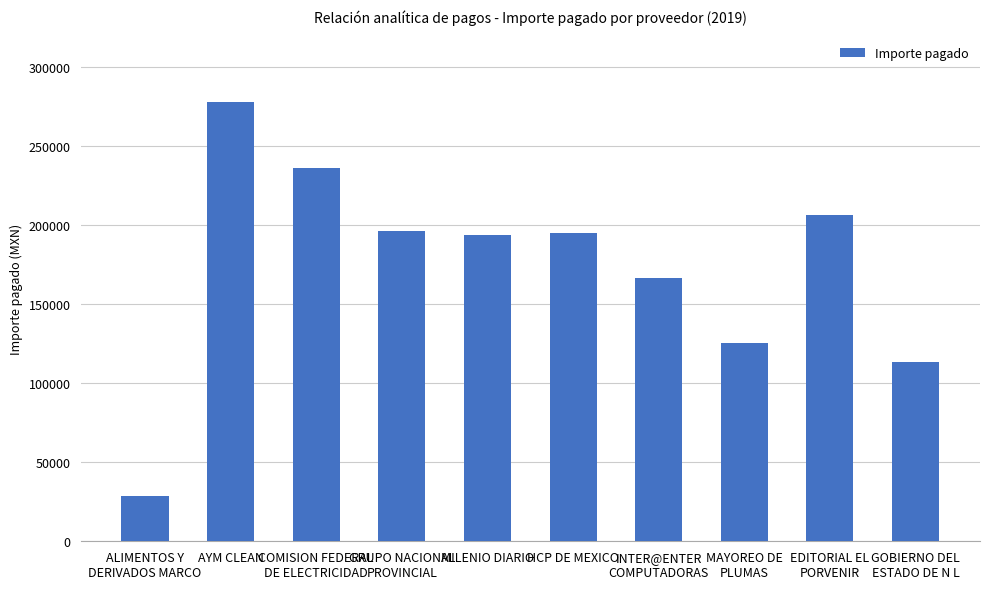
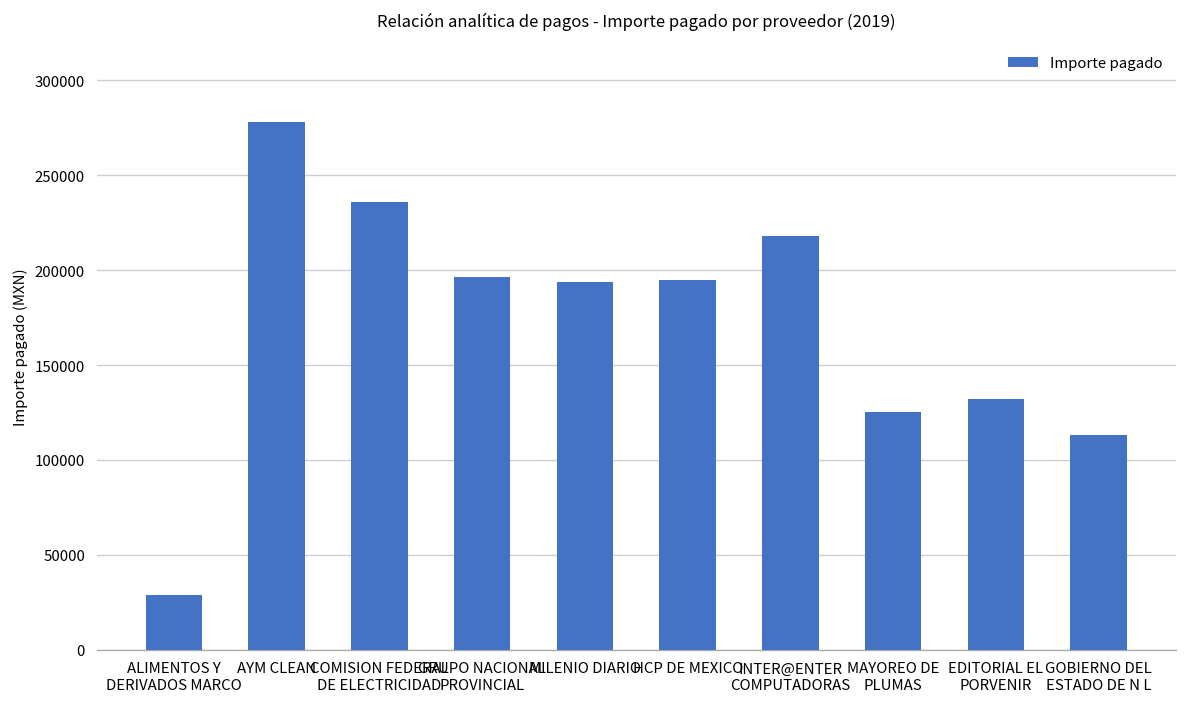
  {
    "ALIMENTOS Y DERIVADOS MARCO": 29000,
    "AYM CLEAN": 278000,
    "HCP DE MEXICO": 195000,
-   "INTER@ENTER COMPUTADORAS": 166000,
+   "INTER@ENTER COMPUTADORAS": 218000,
    "MAYOREO DE PLUMAS": 125000,
-   "EDITORIAL EL PORVENIR": 206000,
+   "EDITORIAL EL PORVENIR": 132000,
    "GOBIERNO DEL ESTADO DE N L": 113000
  }
